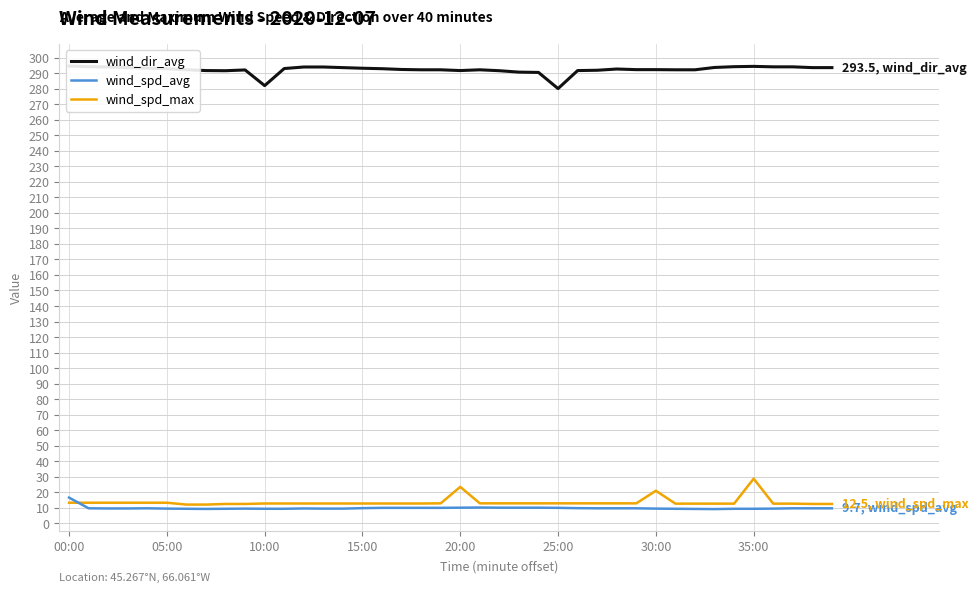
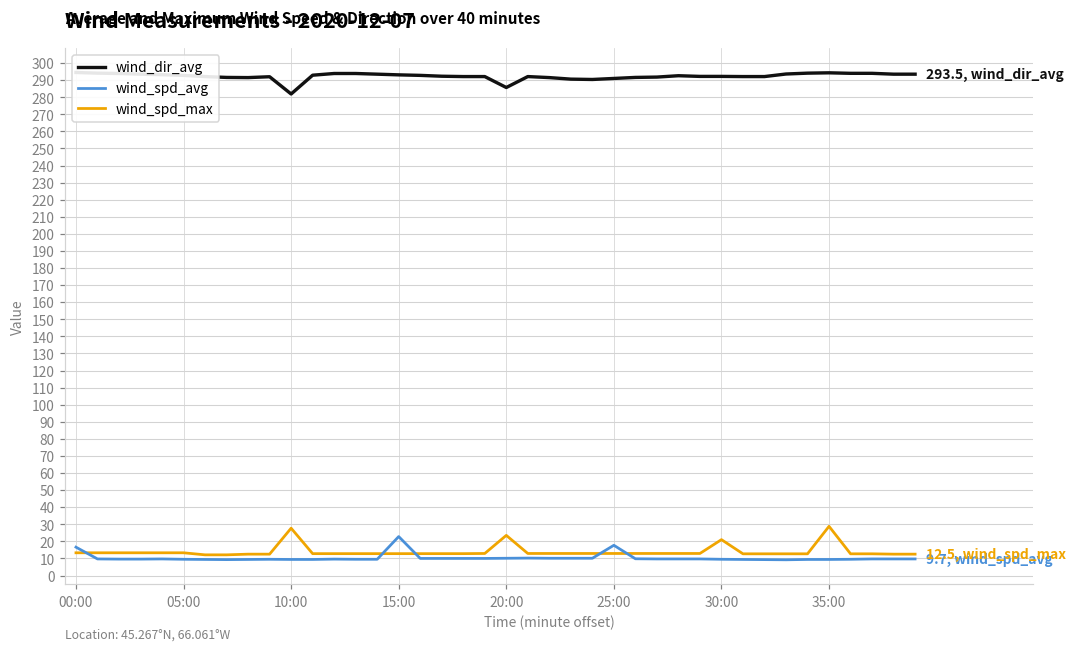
  {
    "wind_dir_avg": {
      "10:00": 282,
      "15:00": 293,
-     "20:00": 292,
-     "25:00": 280,
+     "20:00": 286,
+     "25:00": 291,
      "30:00": 292,
      "35:00": 294
    },
    "wind_spd_avg": {
      "00:00": 17,
      "05:00": 10,
      "10:00": 9,
-     "15:00": 10,
+     "15:00": 23,
      "20:00": 10,
-     "25:00": 10,
+     "25:00": 18,
      "30:00": 10,
      "35:00": 9
    },
    "wind_spd_max": {
      "00:00": 13,
      "05:00": 13,
-     "10:00": 13,
+     "10:00": 28,
      "15:00": 13,
      "20:00": 24,
      "25:00": 13,
      "30:00": 21,
      "35:00": 29
    }
  }
